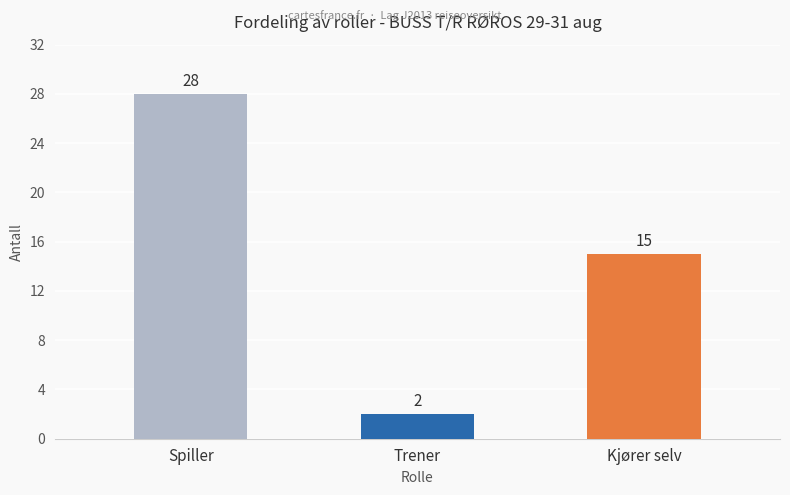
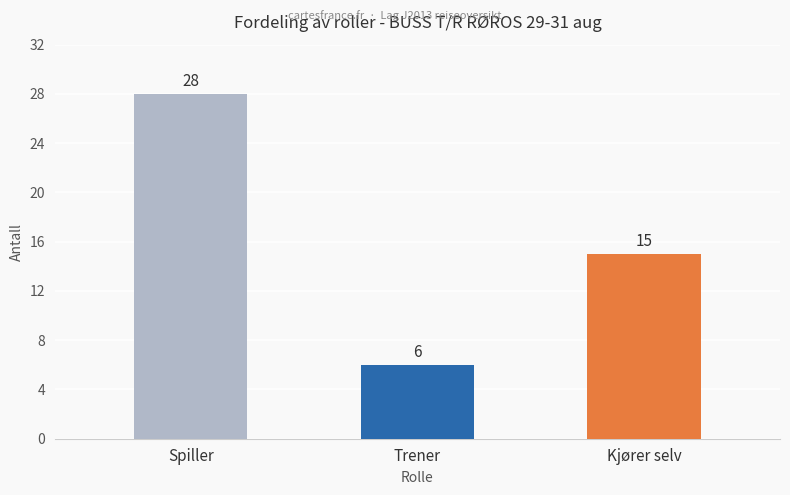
  {
    "Spiller": 28,
-   "Trener": 2,
+   "Trener": 6,
    "Kjører selv": 15
  }
